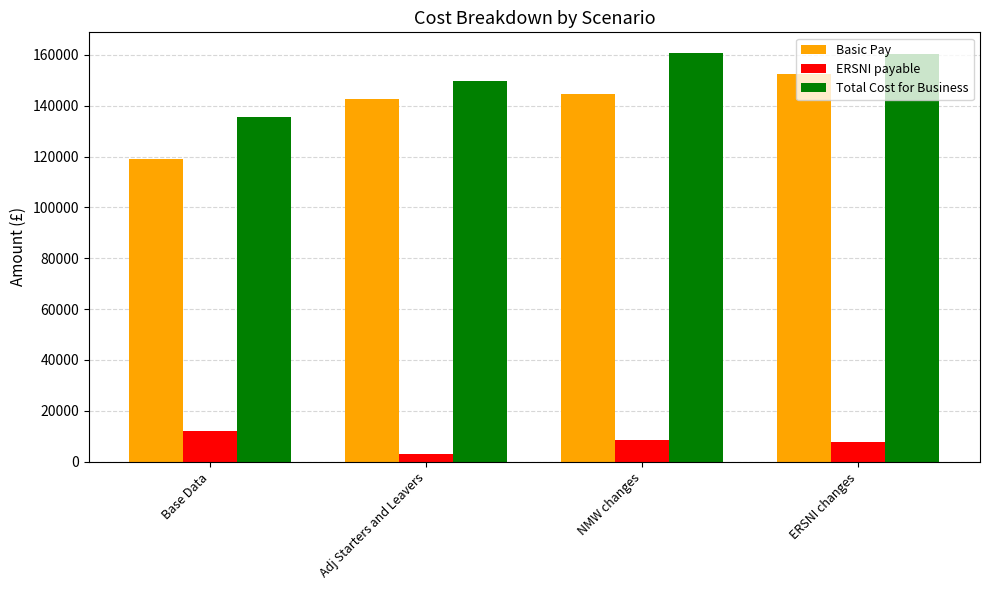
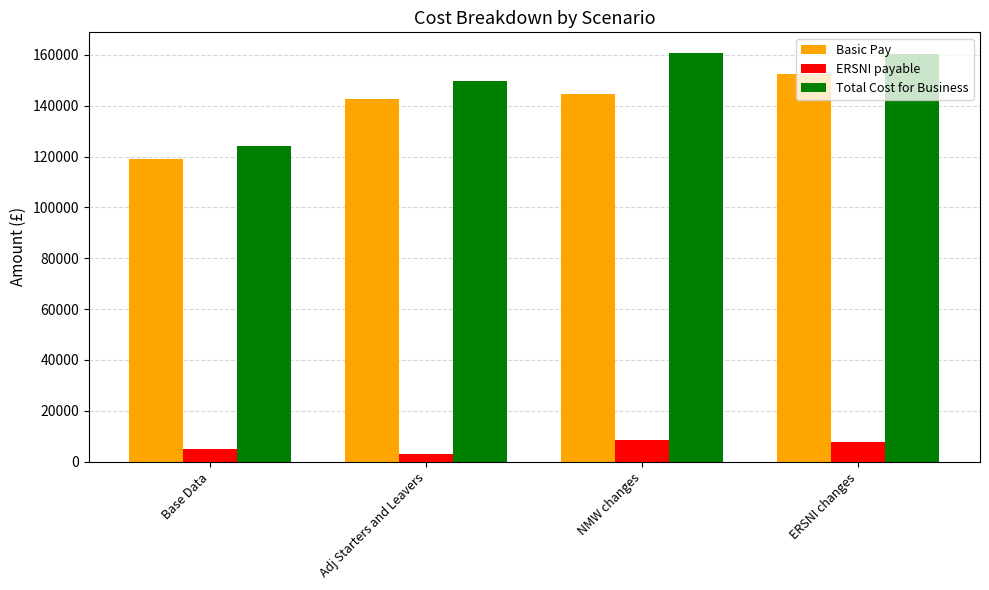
  {
    "Basic Pay": {
      "Base Data": 119000,
      "Adj Starters and Leavers": 143000,
      "NMW changes": 145000
    },
    "ERSNI payable": {
-     "Base Data": 12000,
+     "Base Data": 5000,
      "Adj Starters and Leavers": 3000,
      "NMW changes": 8000,
      "ERSNI changes": 8000
    },
    "Total Cost for Business": {
-     "Base Data": 136000,
+     "Base Data": 124000,
      "Adj Starters and Leavers": 150000,
      "NMW changes": 161000
    }
  }
